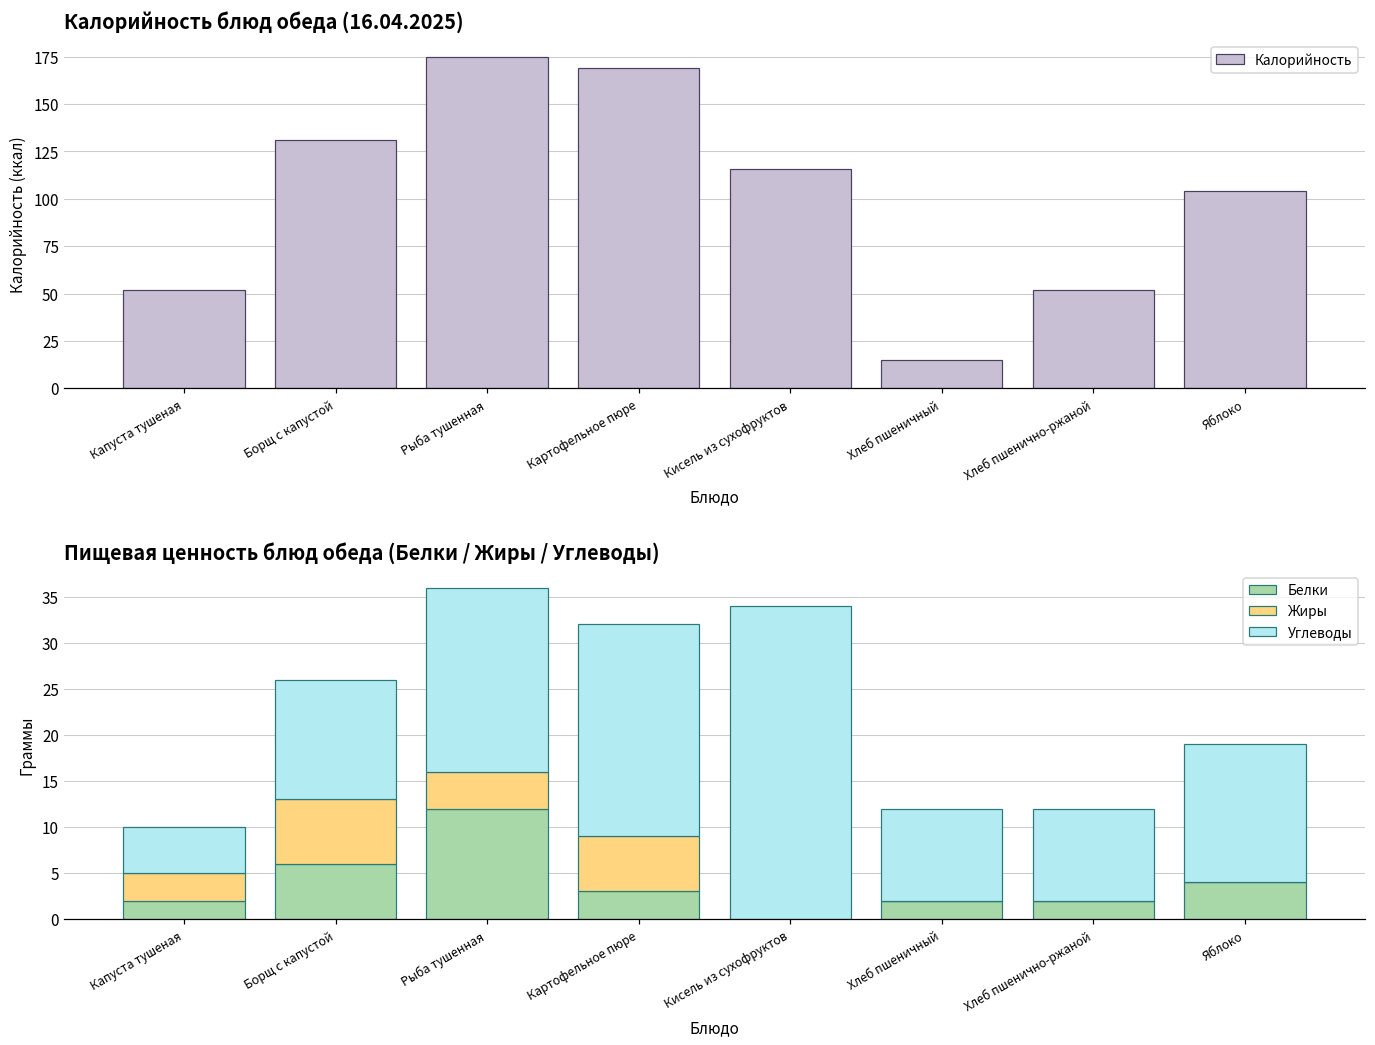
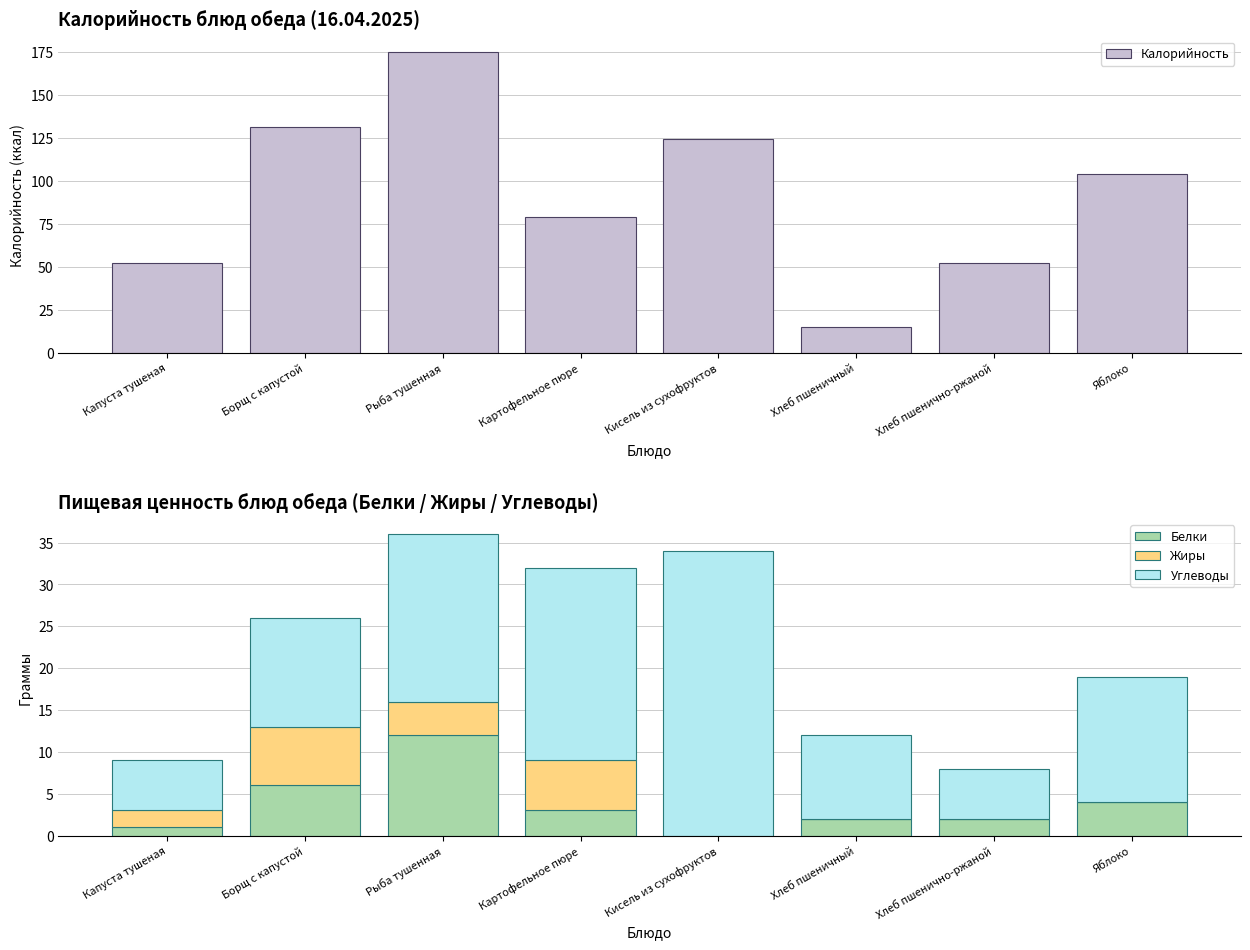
  {
    "Калорийность блюд обеда (16.04.2025)": {
      "Капуста тушеная": 52,
      "Борщ с капустой": 131,
      "Рыба тушенная": 175,
-     "Картофельное пюре": 169,
-     "Кисель из сухофруктов": 116,
+     "Картофельное пюре": 79,
+     "Кисель из сухофруктов": 124,
      "Хлеб пшеничный": 15,
      "Хлеб пшенично-ржаной": 52,
      "Яблоко": 104
    },
    "Пищевая ценность блюд обеда (Белки / Жиры / Углеводы)": {
      "Белки": {
-       "Капуста тушеная": 2,
+       "Капуста тушеная": 1,
        "Борщ с капустой": 6,
        "Рыба тушенная": 12,
        "Картофельное пюре": 3,
        "Кисель из сухофруктов": 0,
        "Хлеб пшеничный": 2,
        "Хлеб пшенично-ржаной": 2,
        "Яблоко": 4
      },
      "Жиры": {
-       "Капуста тушеная": 3,
+       "Капуста тушеная": 2,
        "Борщ с капустой": 7,
        "Рыба тушенная": 4,
        "Картофельное пюре": 6,
        "Кисель из сухофруктов": 0,
        "Хлеб пшеничный": 0,
        "Хлеб пшенично-ржаной": 0,
        "Яблоко": 0
      },
      "Углеводы": {
-       "Капуста тушеная": 5,
+       "Капуста тушеная": 6,
        "Борщ с капустой": 13,
        "Рыба тушенная": 20,
        "Картофельное пюре": 23,
        "Кисель из сухофруктов": 34,
        "Хлеб пшеничный": 10,
-       "Хлеб пшенично-ржаной": 10,
+       "Хлеб пшенично-ржаной": 6,
        "Яблоко": 15
      }
    }
  }
